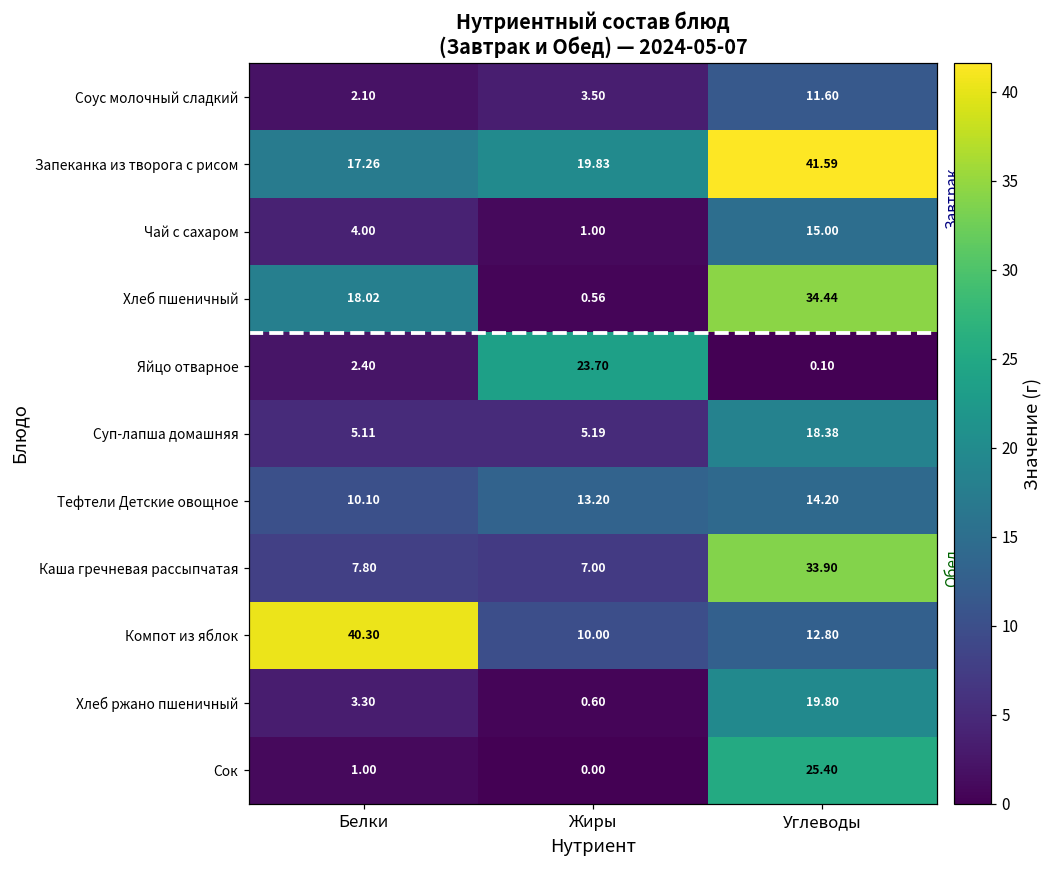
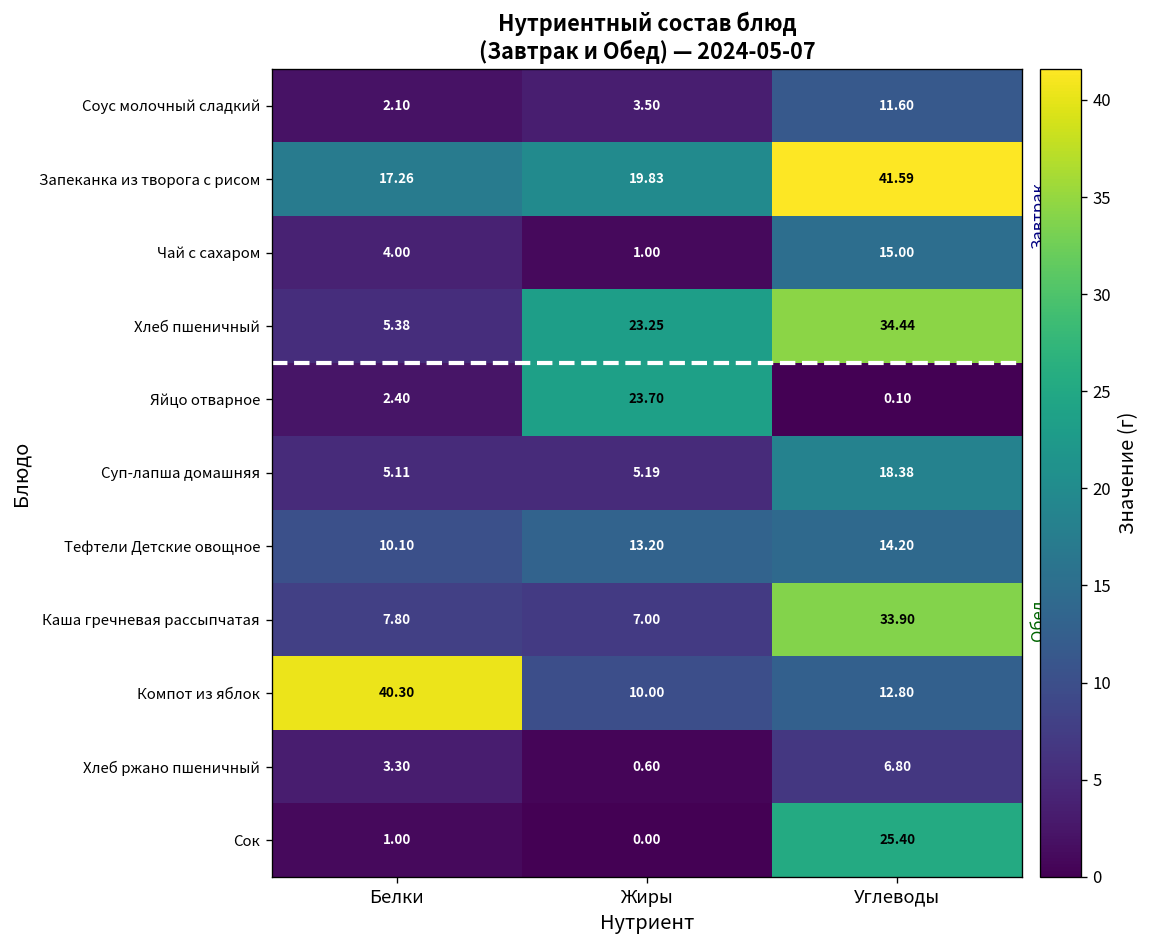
  {
    "Соус молочный сладкий": {
      "Белки": 2.10,
      "Жиры": 3.50,
      "Углеводы": 11.60
    },
    "Запеканка из творога с рисом": {
      "Белки": 17.26,
      "Жиры": 19.83,
      "Углеводы": 41.59
    },
    "Чай с сахаром": {
      "Белки": 4.00,
      "Жиры": 1.00,
      "Углеводы": 15.00
    },
    "Хлеб пшеничный": {
-     "Белки": 18.02,
-     "Жиры": 0.56,
+     "Белки": 5.38,
+     "Жиры": 23.25,
      "Углеводы": 34.44
    },
    "Яйцо отварное": {
      "Белки": 2.40,
      "Жиры": 23.70,
      "Углеводы": 0.10
    },
    "Суп-лапша домашняя": {
      "Белки": 5.11,
      "Жиры": 5.19,
      "Углеводы": 18.38
    },
    "Тефтели Детские овощное": {
      "Белки": 10.10,
      "Жиры": 13.20,
      "Углеводы": 14.20
    },
    "Каша гречневая рассыпчатая": {
      "Белки": 7.80,
      "Жиры": 7.00,
      "Углеводы": 33.90
    },
    "Компот из яблок": {
      "Белки": 40.30,
      "Жиры": 10.00,
      "Углеводы": 12.80
    },
    "Хлеб ржано пшеничный": {
      "Белки": 3.30,
      "Жиры": 0.60,
-     "Углеводы": 19.80
+     "Углеводы": 6.80
    },
    "Сок": {
      "Белки": 1.00,
      "Жиры": 0.00,
      "Углеводы": 25.40
    }
  }
